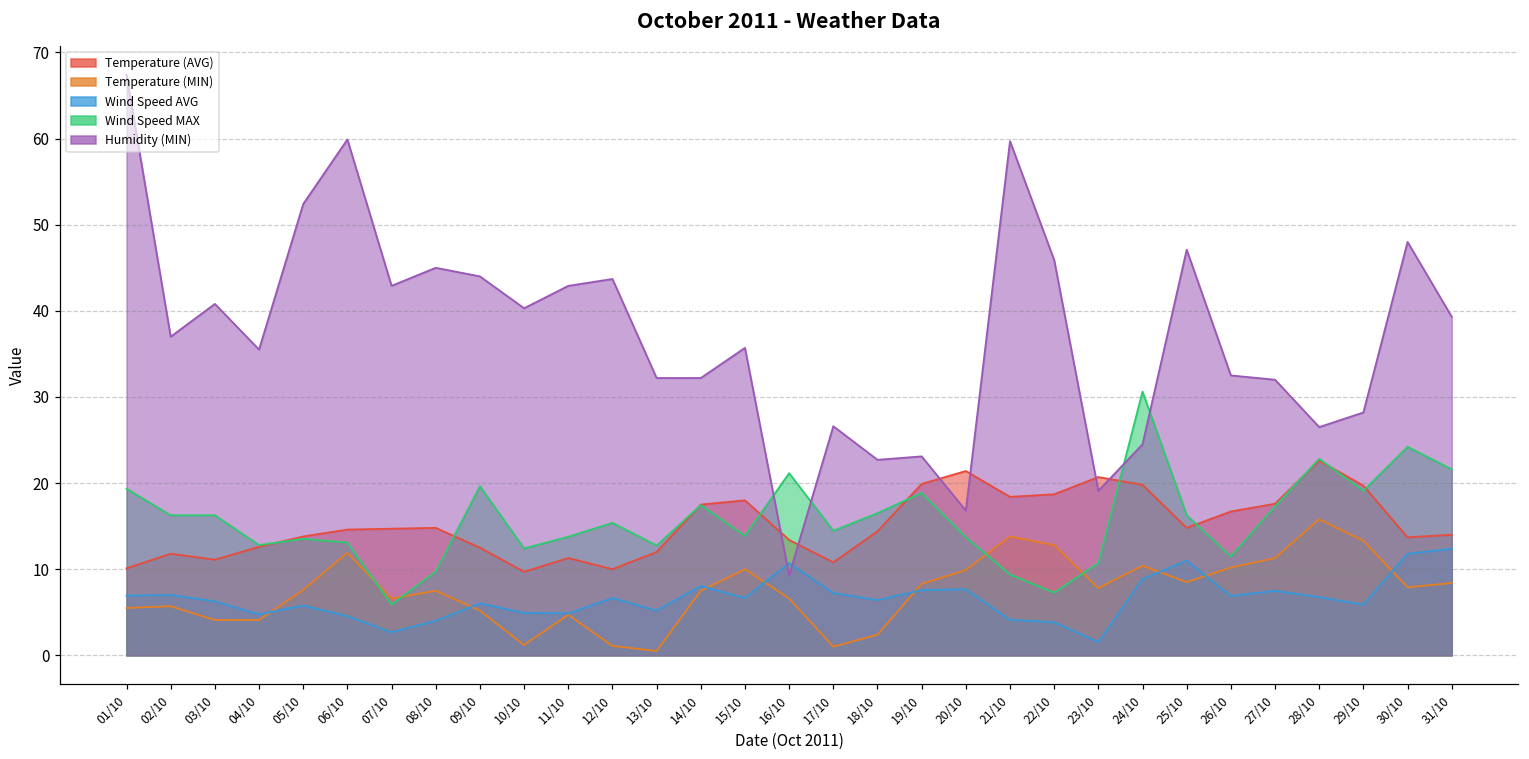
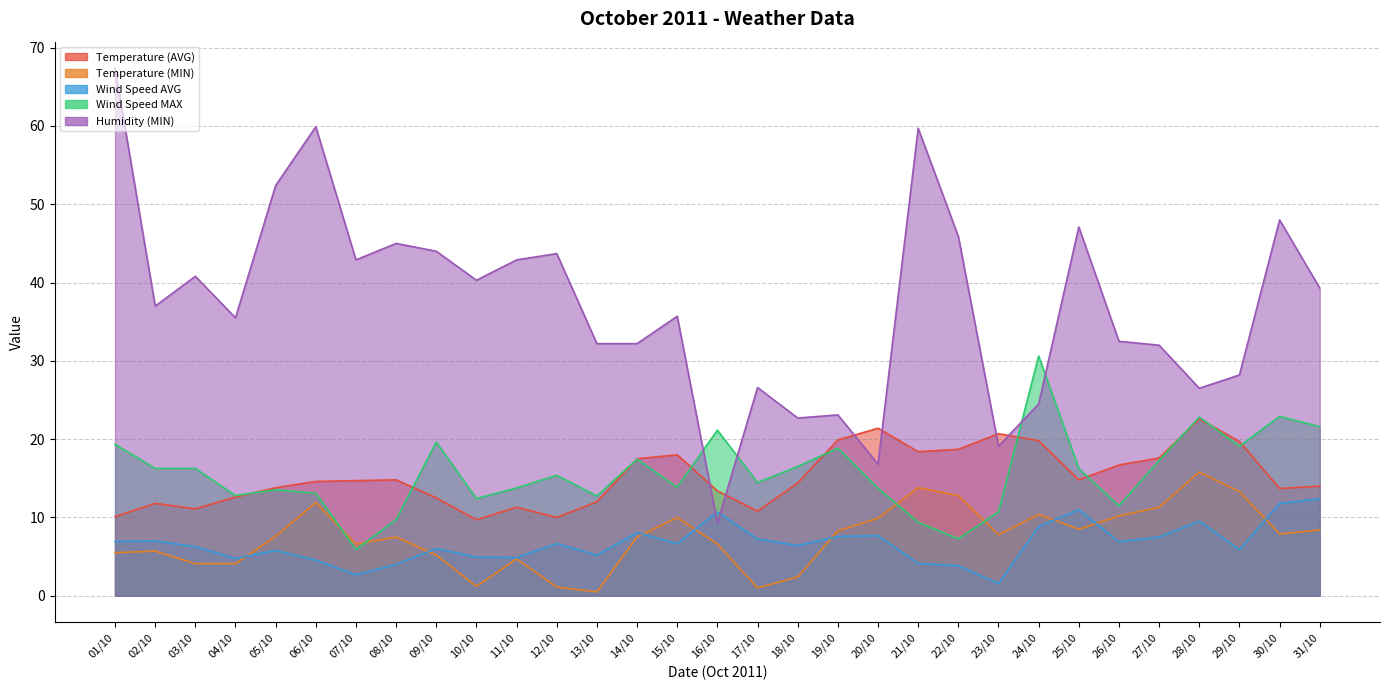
  {
    "Wind Speed AVG": {
      "01/10": 7,
      "02/10": 7,
      "03/10": 6,
      "04/10": 5,
      "05/10": 6,
      "06/10": 5,
      "07/10": 3,
      "08/10": 4,
      "09/10": 6,
      "10/10": 5,
      "12/10": 7,
      "13/10": 5,
      "14/10": 8,
      "15/10": 7,
      "16/10": 11,
      "17/10": 7,
      "18/10": 6,
      "19/10": 8,
      "20/10": 8,
      "21/10": 4,
      "22/10": 4,
      "23/10": 2,
      "24/10": 9,
      "25/10": 11,
      "26/10": 7,
      "27/10": 7,
-     "28/10": 7,
+     "28/10": 10,
      "29/10": 6,
      "30/10": 12,
      "31/10": 12
    },
    "Wind Speed MAX": {
      "01/10": 19,
      "02/10": 16,
      "03/10": 16,
      "06/10": 13,
      "07/10": 6,
      "08/10": 10,
      "09/10": 20,
      "10/10": 12,
      "11/10": 14,
      "12/10": 15,
      "13/10": 13,
      "15/10": 14,
      "16/10": 21,
      "17/10": 14,
      "18/10": 17,
      "19/10": 19,
      "20/10": 14,
      "21/10": 9,
      "22/10": 7,
      "23/10": 11,
      "24/10": 31,
      "25/10": 16,
      "26/10": 11,
      "29/10": 19,
-     "30/10": 24,
+     "30/10": 23,
      "31/10": 22
    },
    "Humidity (MIN)": {
      "02/10": 37,
      "03/10": 41,
      "04/10": 36,
      "05/10": 52,
      "06/10": 60,
      "07/10": 43,
      "08/10": 45,
      "09/10": 44,
      "10/10": 40,
      "11/10": 43,
      "12/10": 44,
      "13/10": 32,
      "14/10": 32,
      "15/10": 36,
      "16/10": 9,
      "17/10": 27,
      "18/10": 23,
      "19/10": 23,
      "20/10": 17,
      "21/10": 60,
      "22/10": 46,
      "23/10": 19,
      "24/10": 25,
      "25/10": 47,
      "26/10": 33,
      "27/10": 32,
      "28/10": 27,
      "29/10": 28,
      "30/10": 48,
      "31/10": 39
    }
  }
